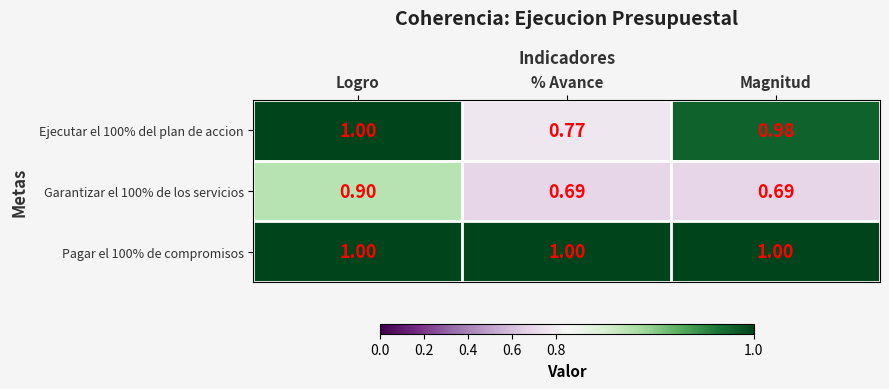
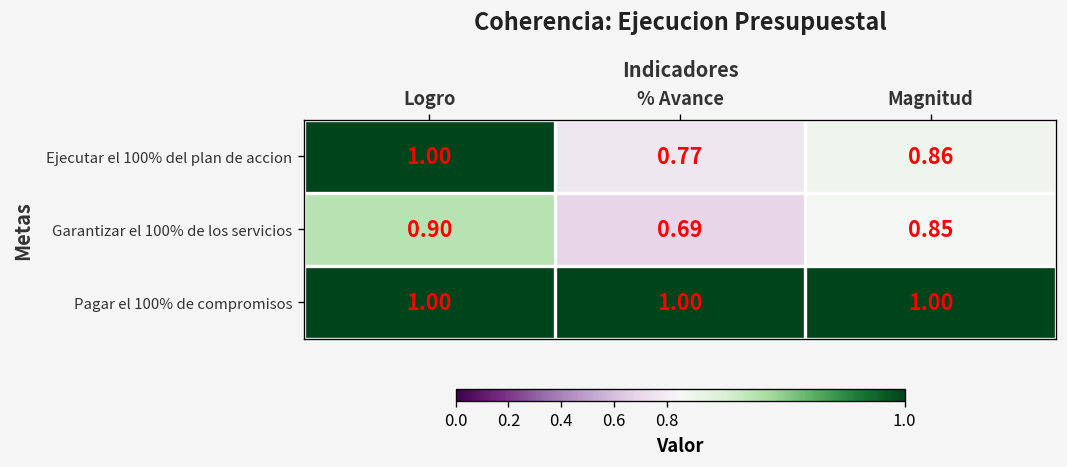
  {
    "Ejecutar el 100% del plan de accion": {
      "Logro": 1.00,
      "% Avance": 0.77,
-     "Magnitud": 0.98
+     "Magnitud": 0.86
    },
    "Garantizar el 100% de los servicios": {
      "Logro": 0.90,
      "% Avance": 0.69,
-     "Magnitud": 0.69
+     "Magnitud": 0.85
    },
    "Pagar el 100% de compromisos": {
      "Logro": 1.00,
      "% Avance": 1.00,
      "Magnitud": 1.00
    }
  }
